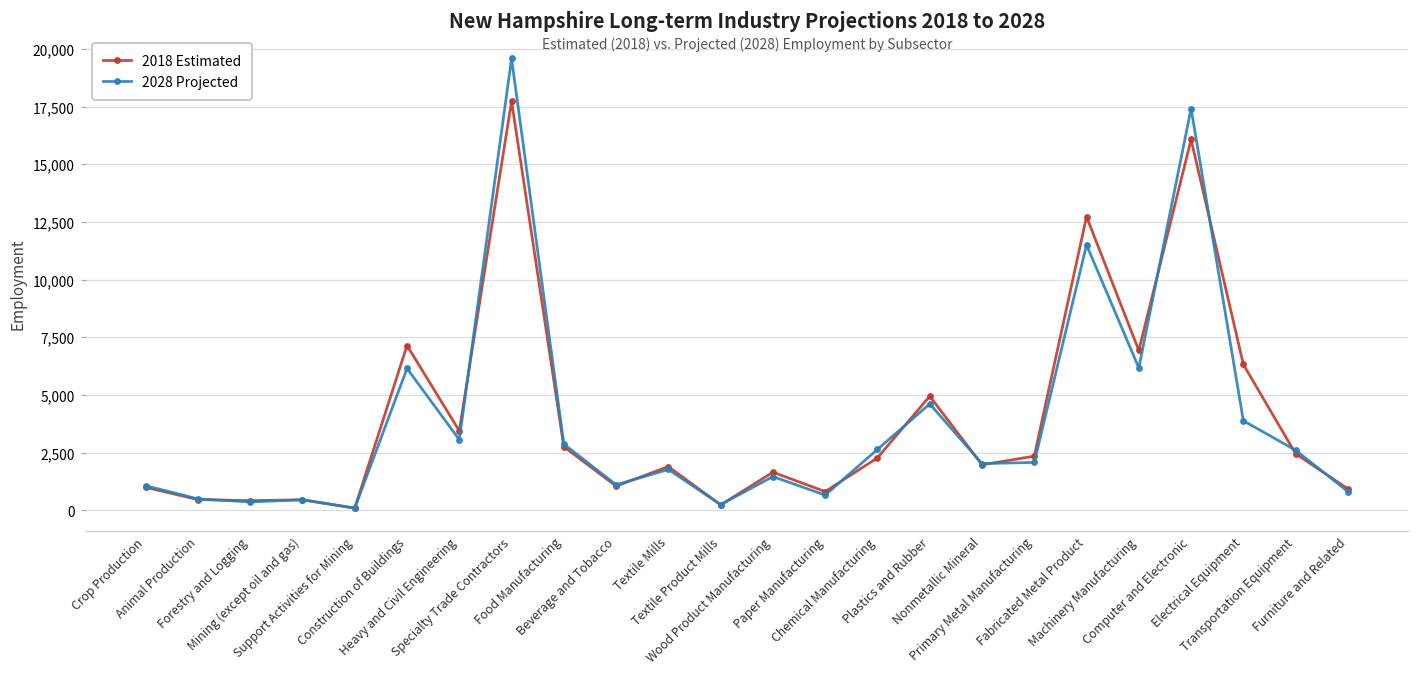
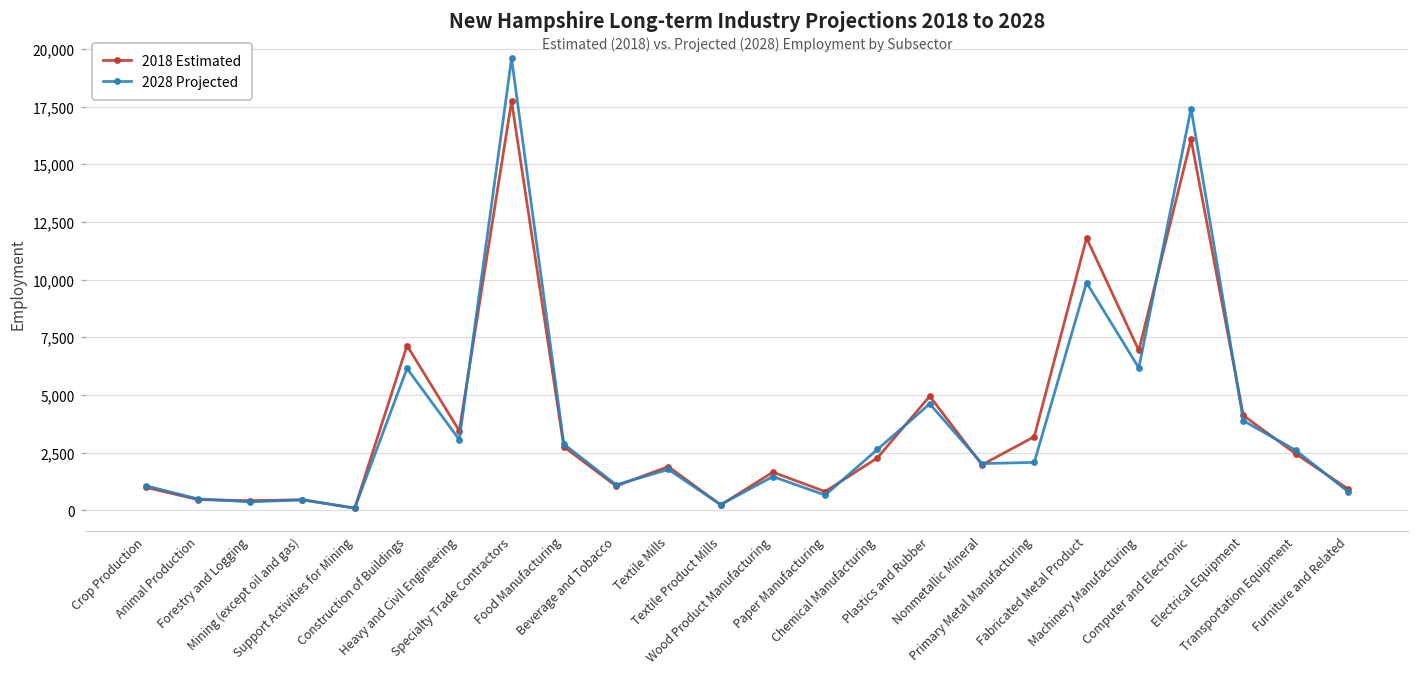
  {
    "2018 Estimated": {
      "Construction of Buildings": "7,100",
      "Heavy and Civil Engineering": "3,500",
      "Specialty Trade Contractors": "17,700",
      "Textile Mills": "1,900",
      "Wood Product Manufacturing": "1,700",
      "Paper Manufacturing": "800",
      "Chemical Manufacturing": "2,300",
      "Plastics and Rubber": "5,000",
-     "Primary Metal Manufacturing": "2,400",
-     "Fabricated Metal Product": "12,700",
+     "Primary Metal Manufacturing": "3,200",
+     "Fabricated Metal Product": "11,800",
      "Machinery Manufacturing": "6,900",
      "Computer and Electronic": "16,100",
-     "Electrical Equipment": "6,300",
+     "Electrical Equipment": "4,100",
      "Transportation Equipment": "2,500"
    },
    "2028 Projected": {
      "Construction of Buildings": "6,200",
      "Heavy and Civil Engineering": "3,100",
      "Specialty Trade Contractors": "19,600",
      "Textile Mills": "1,800",
      "Wood Product Manufacturing": "1,500",
      "Paper Manufacturing": "700",
      "Chemical Manufacturing": "2,600",
      "Plastics and Rubber": "4,600",
      "Primary Metal Manufacturing": "2,100",
-     "Fabricated Metal Product": "11,500",
+     "Fabricated Metal Product": "9,900",
      "Machinery Manufacturing": "6,200",
      "Computer and Electronic": "17,400",
      "Electrical Equipment": "3,900",
      "Transportation Equipment": "2,600"
    }
  }
